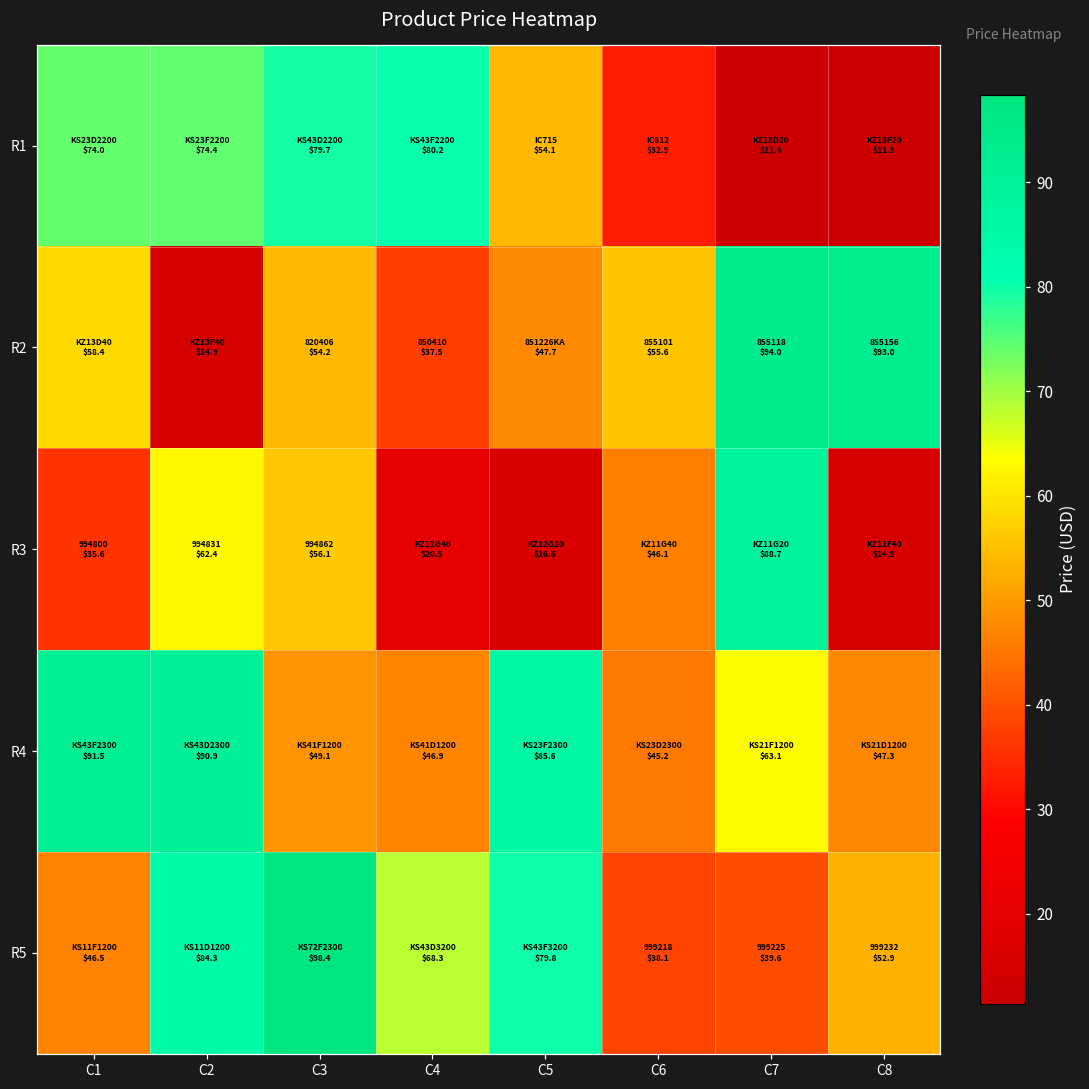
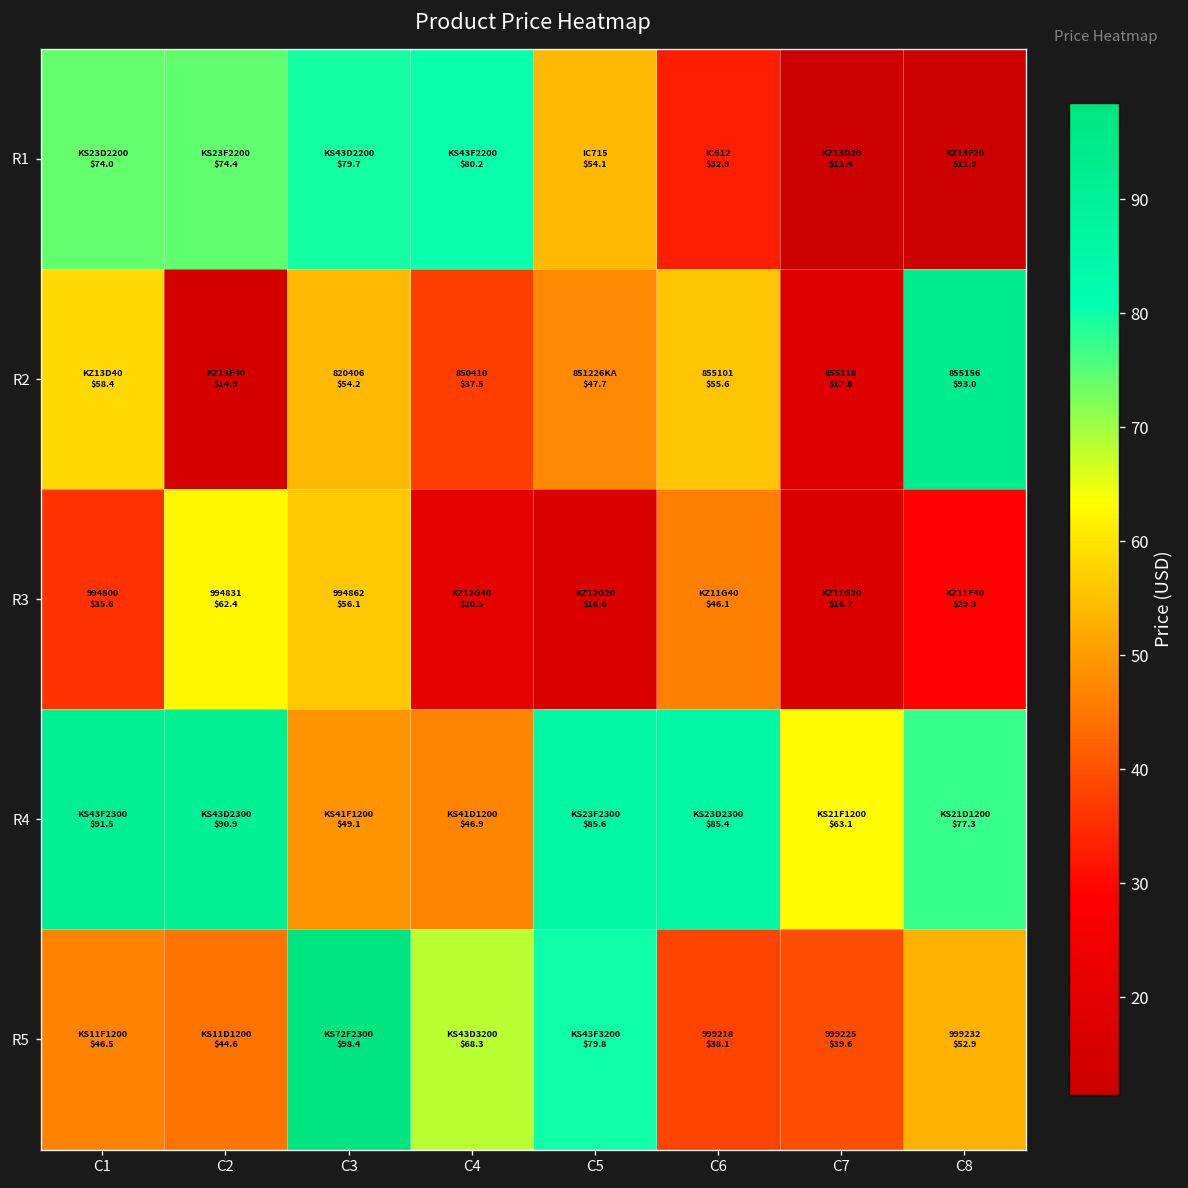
  {
    "R1": {
      "C1": "$74.0",
      "C2": "$74.4",
      "C3": "$79.7",
      "C4": "$80.2",
      "C5": "$54.1",
      "C6": "$32.9",
      "C7": "$11.4",
      "C8": "$11.9"
    },
    "R2": {
      "C1": "$58.4",
      "C2": "$14.9",
-     "C7": "$94.0"
+     "C7": "$17.8"
    },
    "R3": {
      "C4": "$20.5",
      "C5": "$16.6",
      "C6": "$46.1",
-     "C7": "$88.7",
-     "C8": "$14.9"
+     "C7": "$16.7",
+     "C8": "$29.3"
    },
    "R4": {
      "C1": "$91.5",
      "C2": "$90.9",
      "C3": "$49.1",
      "C4": "$46.9",
      "C5": "$85.6",
-     "C6": "$45.2",
+     "C6": "$85.4",
      "C7": "$63.1",
-     "C8": "$47.3"
+     "C8": "$77.3"
    },
    "R5": {
      "C1": "$46.5",
-     "C2": "$84.3",
+     "C2": "$44.6",
      "C3": "$98.4",
      "C4": "$68.3",
      "C5": "$79.8"
    }
  }
